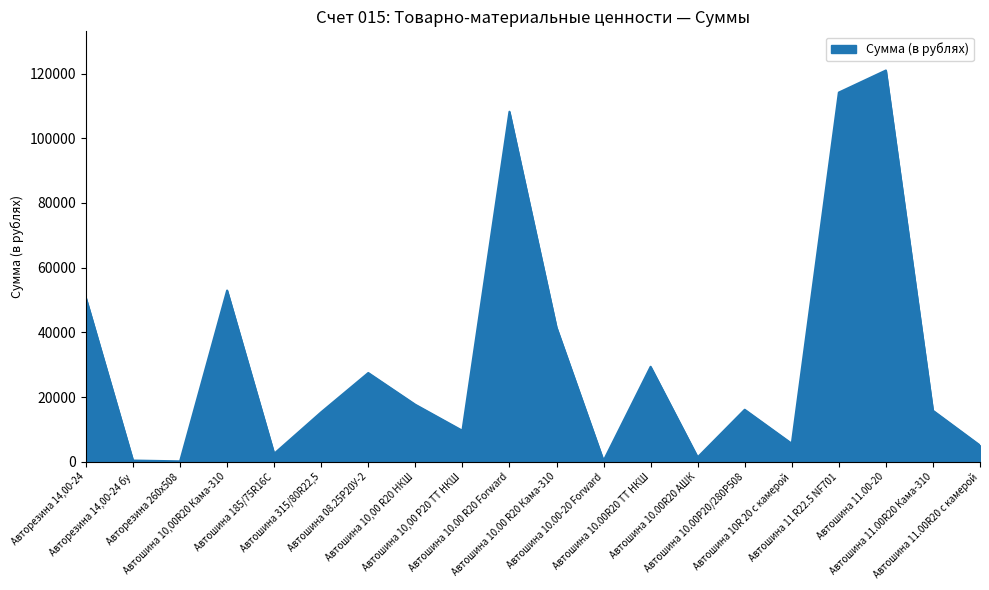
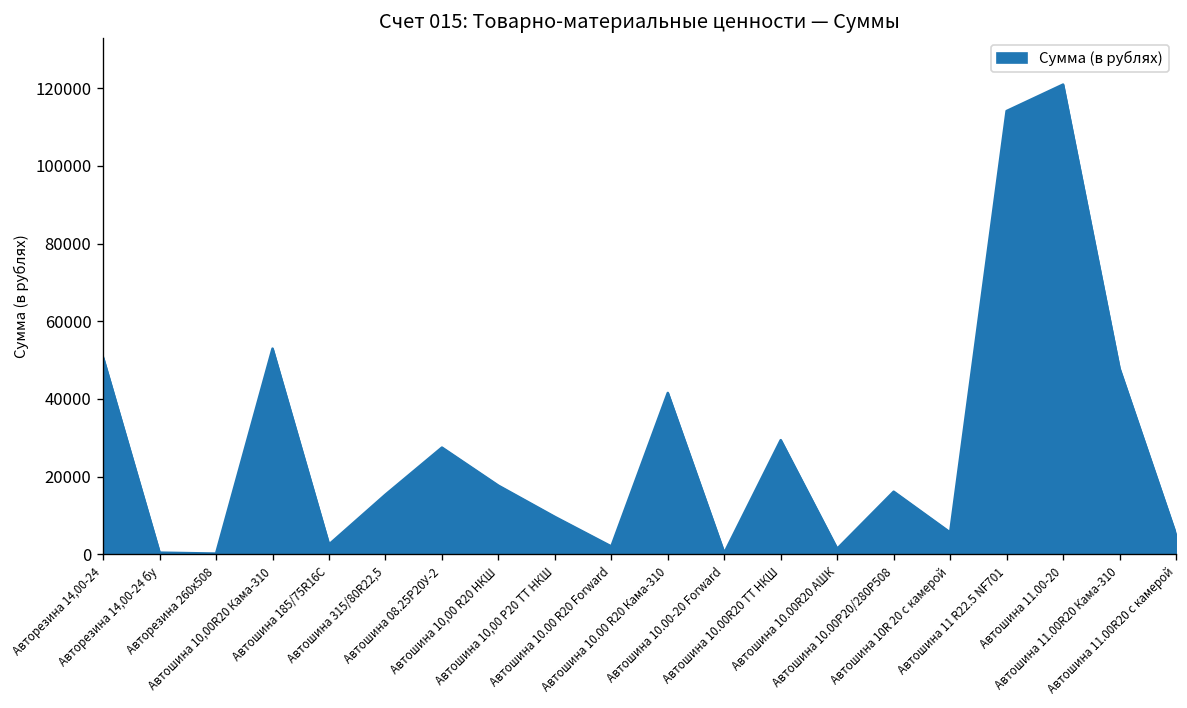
  {
    "Авторезина 14,00-24": 51000,
    "Авторезина 14,00-24 бу": 0,
    "Авторезина 260х508": 0,
    "Автошина 10,00R20 Кама-310": 53000,
    "Автошина 185/75R16C": 2000,
    "Автошина 315/80R22,5": 15000,
    "Автошина 08.25Р20У-2": 27000,
    "Автошина 10,00 R20 НКШ": 18000,
    "Автошина 10,00 Р20 ТТ НКШ": 10000,
-   "Автошина 10.00 R20 Forward": 108000,
+   "Автошина 10.00 R20 Forward": 2000,
    "Автошина 10.00 R20 Кама-310": 42000,
    "Автошина 10.00-20 Forward": 0,
    "Автошина 10.00R20 ТТ НКШ": 29000,
    "Автошина 10.00R20 АШК": 1000,
    "Автошина 10.00Р20/280Р508": 16000,
    "Автошина 10R 20 с камерой": 6000,
    "Автошина 11 R22.5 NF701": 114000,
    "Автошина 11.00-20": 121000,
-   "Автошина 11.00R20 Кама-310": 16000,
+   "Автошина 11.00R20 Кама-310": 48000,
    "Автошина 11.00R20 с камерой": 5000
  }
